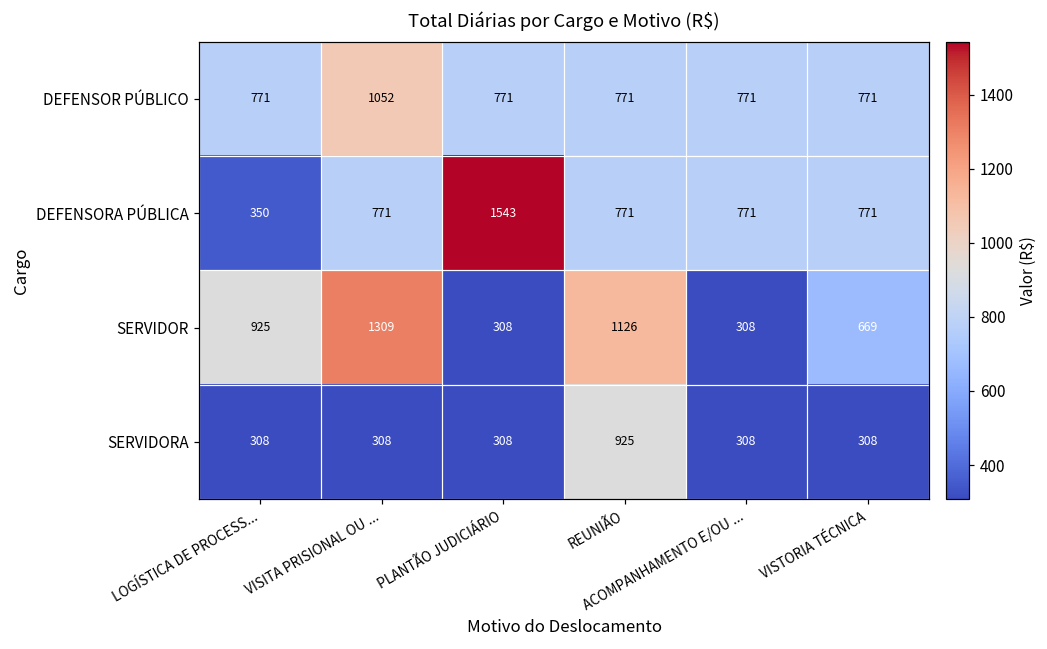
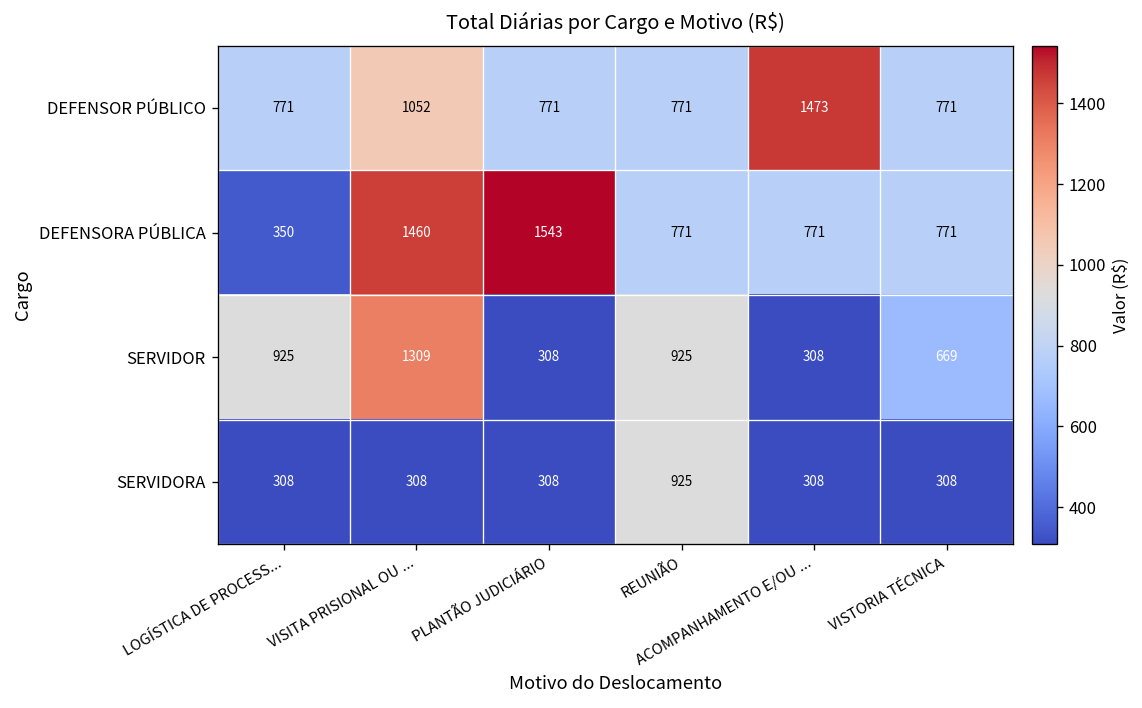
  {
    "DEFENSOR PÚBLICO": {
      "LOGÍSTICA DE PROCESS...": 771,
      "VISITA PRISIONAL OU ...": 1052,
      "PLANTÃO JUDICIÁRIO": 771,
      "REUNIÃO": 771,
-     "ACOMPANHAMENTO E/OU ...": 771,
+     "ACOMPANHAMENTO E/OU ...": 1473,
      "VISTORIA TÉCNICA": 771
    },
    "DEFENSORA PÚBLICA": {
      "LOGÍSTICA DE PROCESS...": 350,
-     "VISITA PRISIONAL OU ...": 771,
+     "VISITA PRISIONAL OU ...": 1460,
      "PLANTÃO JUDICIÁRIO": 1543,
      "REUNIÃO": 771,
      "ACOMPANHAMENTO E/OU ...": 771,
      "VISTORIA TÉCNICA": 771
    },
    "SERVIDOR": {
      "LOGÍSTICA DE PROCESS...": 925,
      "VISITA PRISIONAL OU ...": 1309,
      "PLANTÃO JUDICIÁRIO": 308,
-     "REUNIÃO": 1126,
+     "REUNIÃO": 925,
      "ACOMPANHAMENTO E/OU ...": 308,
      "VISTORIA TÉCNICA": 669
    },
    "SERVIDORA": {
      "LOGÍSTICA DE PROCESS...": 308,
      "VISITA PRISIONAL OU ...": 308,
      "PLANTÃO JUDICIÁRIO": 308,
      "REUNIÃO": 925,
      "ACOMPANHAMENTO E/OU ...": 308,
      "VISTORIA TÉCNICA": 308
    }
  }
